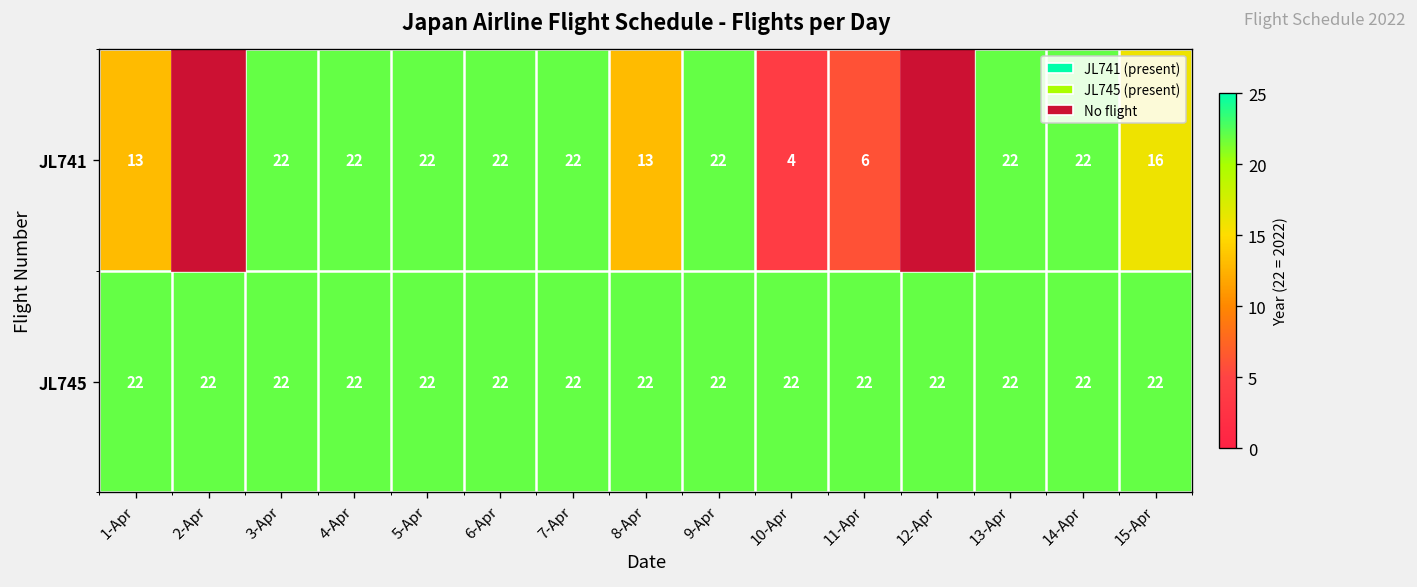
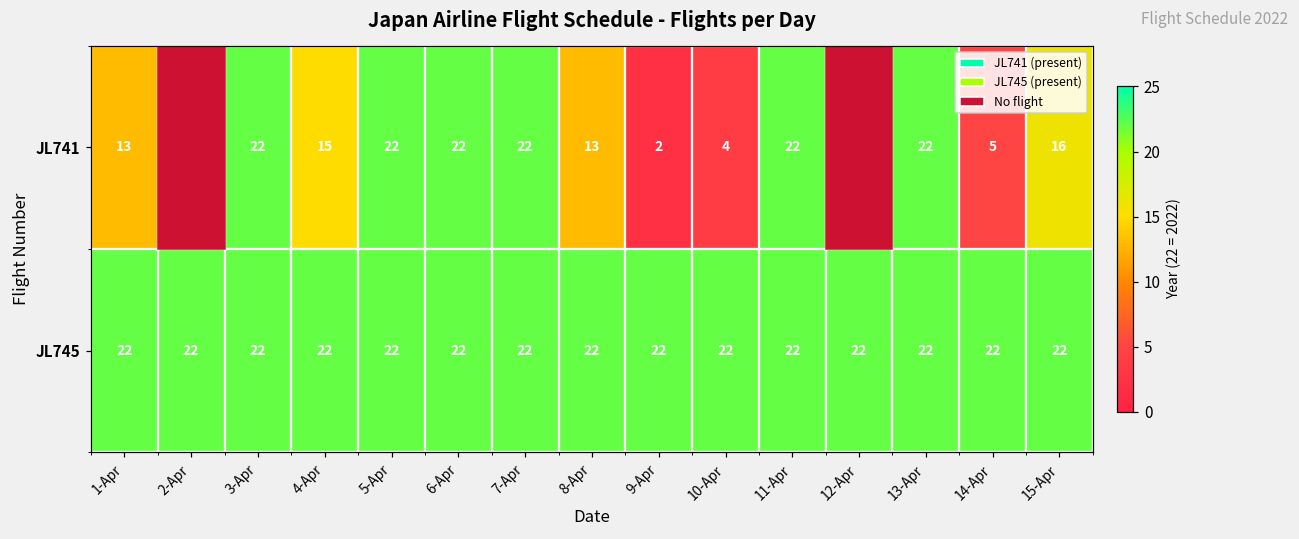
  {
    "JL741": {
      "1-Apr": 13,
      "3-Apr": 22,
-     "4-Apr": 22,
+     "4-Apr": 15,
      "5-Apr": 22,
      "6-Apr": 22,
      "7-Apr": 22,
      "8-Apr": 13,
-     "9-Apr": 22,
+     "9-Apr": 2,
      "10-Apr": 4,
-     "11-Apr": 6,
+     "11-Apr": 22,
      "13-Apr": 22,
-     "14-Apr": 22,
+     "14-Apr": 5,
      "15-Apr": 16
    },
    "JL745": {
      "1-Apr": 22,
      "2-Apr": 22,
      "3-Apr": 22,
      "4-Apr": 22,
      "5-Apr": 22,
      "6-Apr": 22,
      "7-Apr": 22,
      "8-Apr": 22,
      "9-Apr": 22,
      "10-Apr": 22,
      "11-Apr": 22,
      "12-Apr": 22,
      "13-Apr": 22,
      "14-Apr": 22,
      "15-Apr": 22
    }
  }
